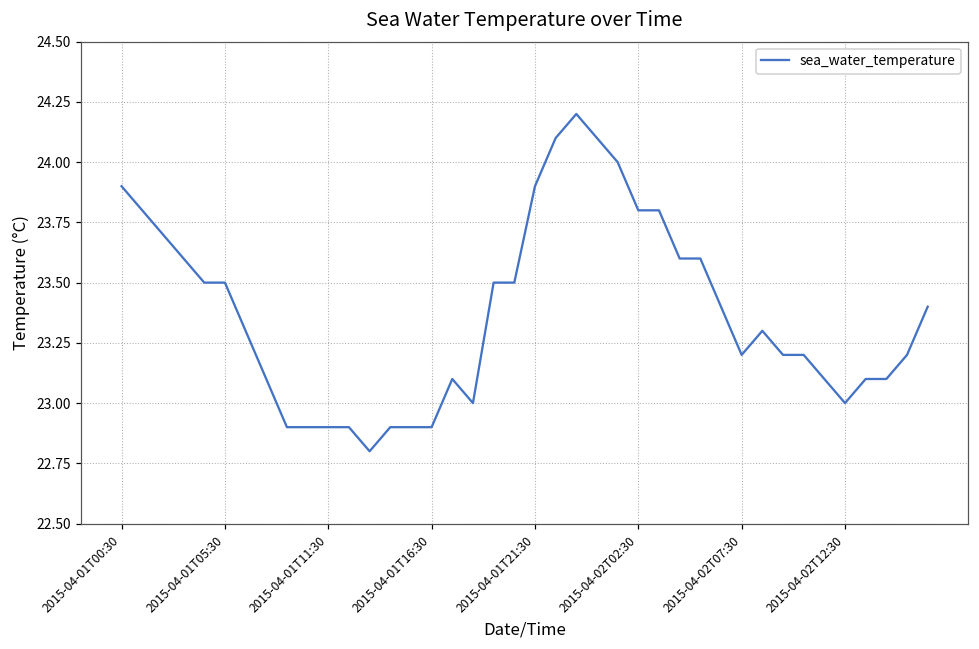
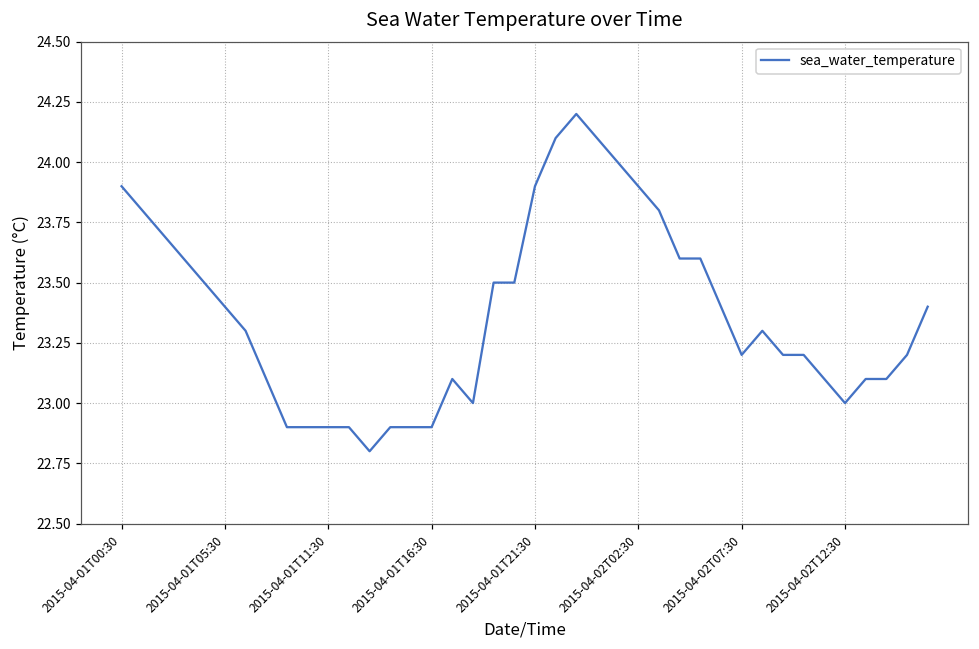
  {
    "2015-04-01T00:30": 23.9,
-   "2015-04-01T05:30": 23.5,
+   "2015-04-01T05:30": 23.4,
    "2015-04-01T11:30": 22.9,
    "2015-04-01T16:30": 22.9,
    "2015-04-01T21:30": 23.9,
-   "2015-04-02T02:30": 23.8,
+   "2015-04-02T02:30": 23.9,
    "2015-04-02T07:30": 23.2,
    "2015-04-02T12:30": 23.0
  }
